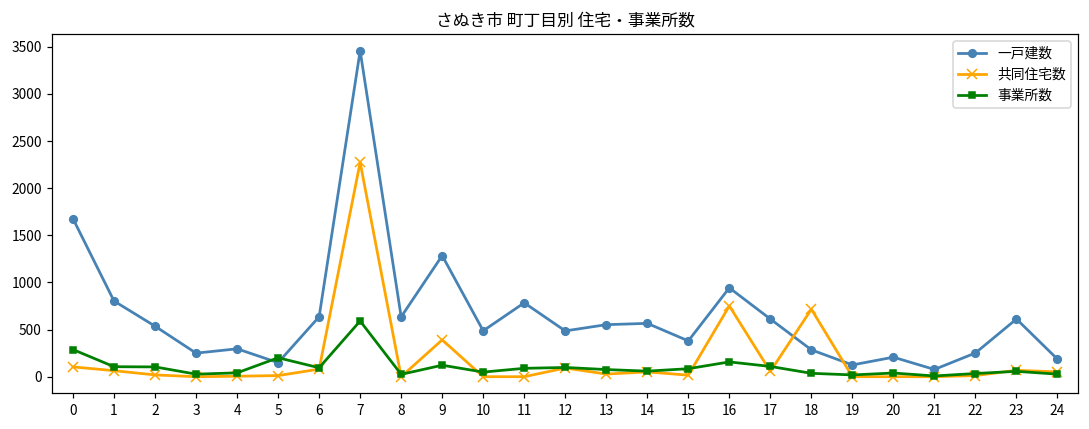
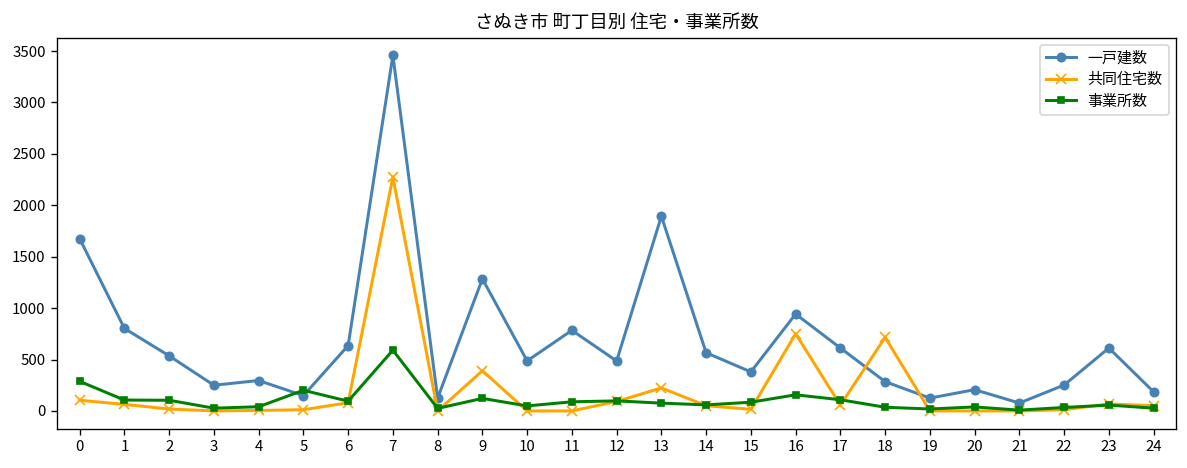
  {
    "一戸建数": {
      "0": 1700,
      "1": 800,
      "2": 500,
      "3": 300,
      "4": 300,
      "5": 100,
      "6": 600,
      "7": 3500,
-     "8": 600,
+     "8": 100,
      "9": 1300,
      "10": 500,
      "11": 800,
      "12": 500,
-     "13": 600,
+     "13": 1900,
      "14": 600,
      "15": 400,
      "16": 900,
      "17": 600,
      "18": 300,
      "19": 100,
      "20": 200,
      "21": 100,
      "22": 300,
      "23": 600,
      "24": 200
    },
    "共同住宅数": {
      "0": 100,
      "1": 100,
      "2": 0,
      "4": 0,
      "5": 0,
      "7": 2300,
      "9": 400,
      "10": 0,
      "11": 0,
-     "13": 0,
+     "13": 200,
      "15": 0,
      "16": 800,
      "17": 100,
      "18": 700,
      "20": 0
    },
    "事業所数": {
      "0": 300,
      "1": 100,
      "2": 100,
      "4": 0,
      "5": 200,
      "7": 600,
      "9": 100,
      "10": 0,
      "11": 100,
      "13": 100,
      "15": 100,
      "16": 200,
      "17": 100,
      "18": 0,
      "20": 0
    }
  }
